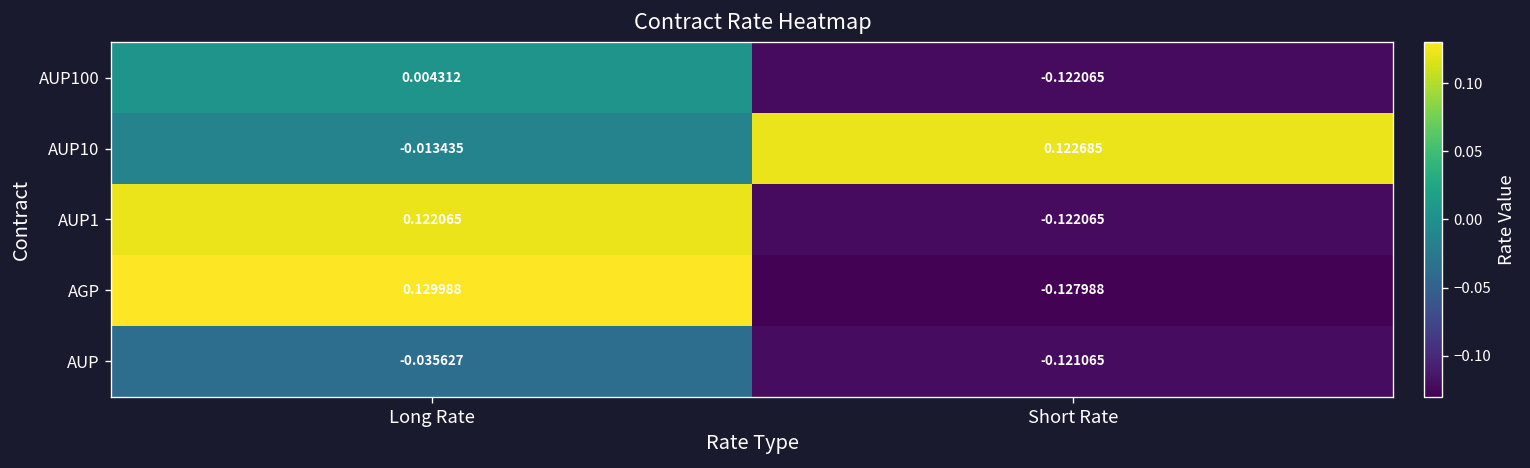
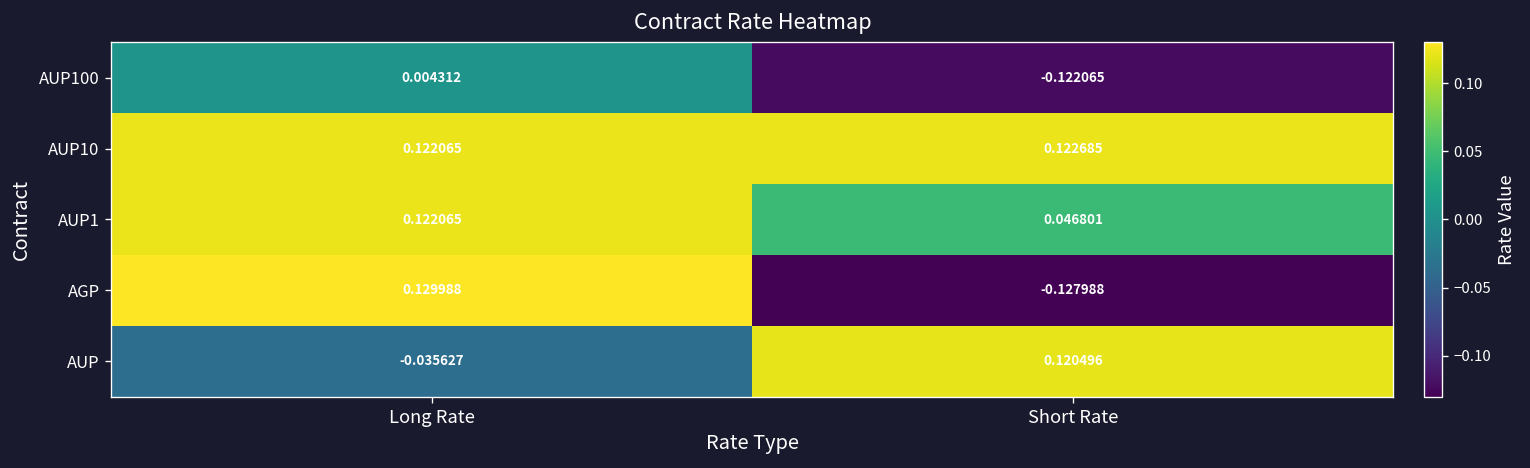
  {
    "AUP100": {
      "Long Rate": 0.004312,
      "Short Rate": -0.122065
    },
    "AUP10": {
-     "Long Rate": -0.013435,
+     "Long Rate": 0.122065,
      "Short Rate": 0.122685
    },
    "AUP1": {
      "Long Rate": 0.122065,
-     "Short Rate": -0.122065
+     "Short Rate": 0.046801
    },
    "AGP": {
      "Long Rate": 0.129988,
      "Short Rate": -0.127988
    },
    "AUP": {
      "Long Rate": -0.035627,
-     "Short Rate": -0.121065
+     "Short Rate": 0.120496
    }
  }
